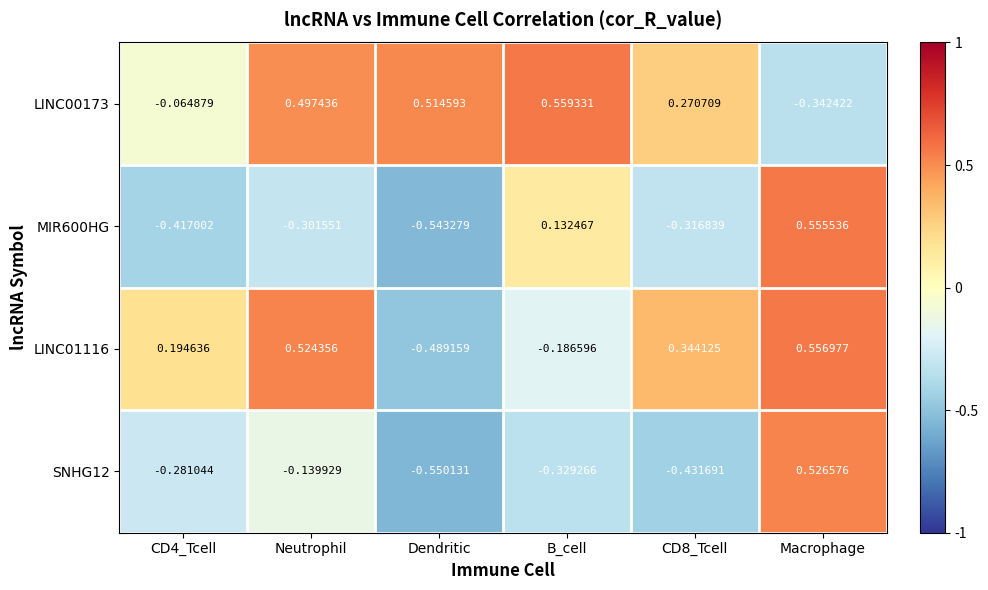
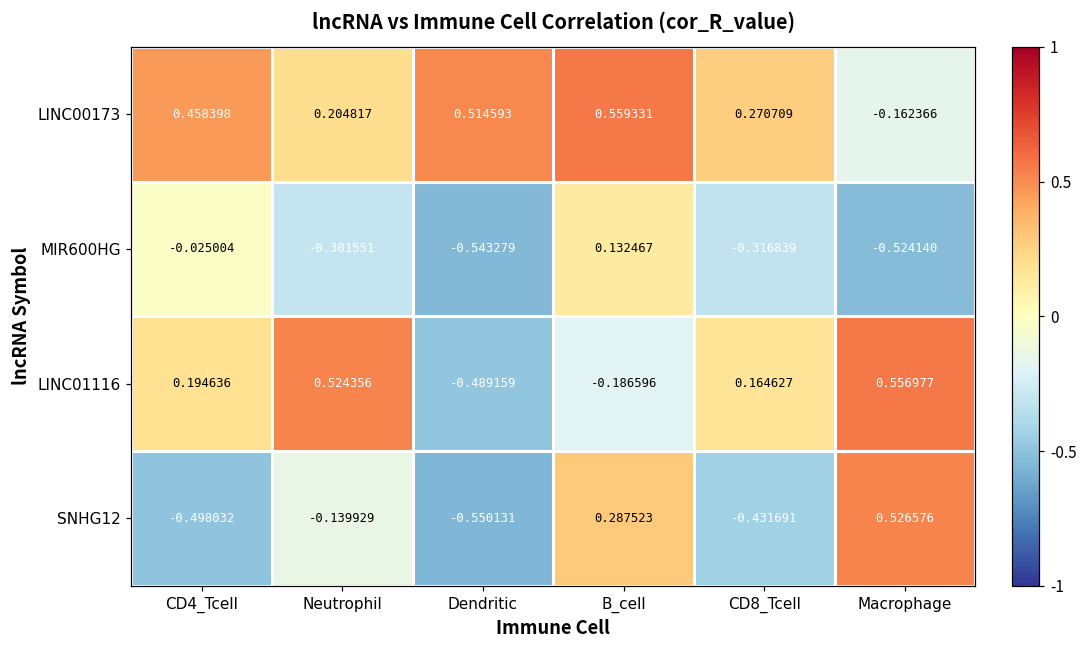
  {
    "LINC00173": {
-     "CD4_Tcell": -0.064879,
-     "Neutrophil": 0.497436,
+     "CD4_Tcell": 0.458398,
+     "Neutrophil": 0.204817,
      "Dendritic": 0.514593,
      "B_cell": 0.559331,
      "CD8_Tcell": 0.270709,
-     "Macrophage": -0.342422
+     "Macrophage": -0.162366
    },
    "MIR600HG": {
-     "CD4_Tcell": -0.417002,
+     "CD4_Tcell": -0.025004,
      "Neutrophil": -0.301551,
      "Dendritic": -0.543279,
      "B_cell": 0.132467,
      "CD8_Tcell": -0.316839,
-     "Macrophage": 0.555536
+     "Macrophage": -0.524140
    },
    "LINC01116": {
      "CD4_Tcell": 0.194636,
      "Neutrophil": 0.524356,
      "Dendritic": -0.489159,
      "B_cell": -0.186596,
-     "CD8_Tcell": 0.344125,
+     "CD8_Tcell": 0.164627,
      "Macrophage": 0.556977
    },
    "SNHG12": {
-     "CD4_Tcell": -0.281044,
+     "CD4_Tcell": -0.498032,
      "Neutrophil": -0.139929,
      "Dendritic": -0.550131,
-     "B_cell": -0.329266,
+     "B_cell": 0.287523,
      "CD8_Tcell": -0.431691,
      "Macrophage": 0.526576
    }
  }
